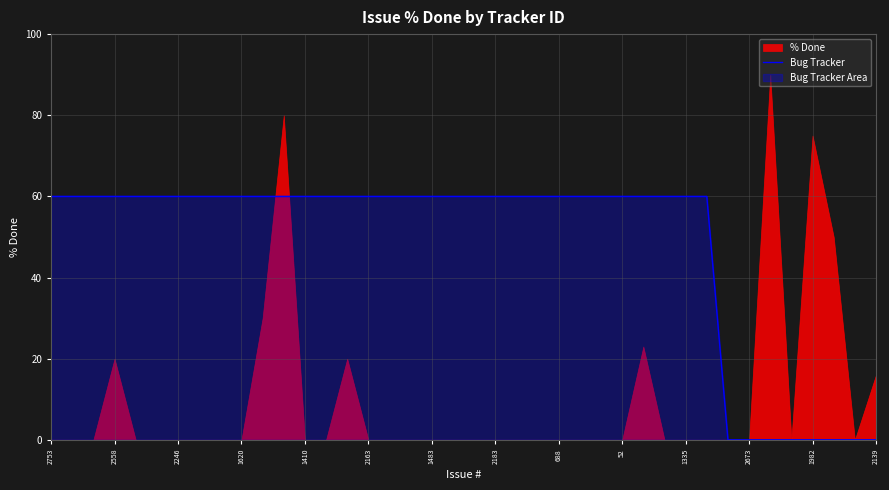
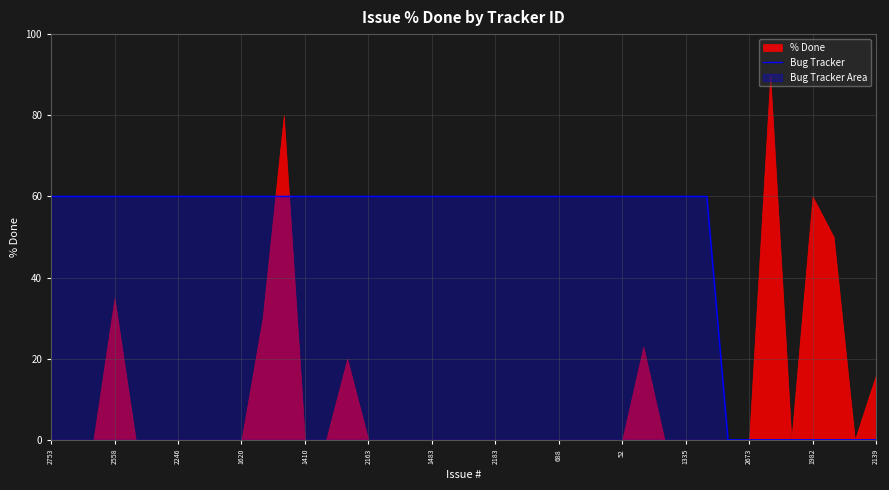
  {
    "% Done": {
      "2753": 0,
-     "2558": 20,
+     "2558": 35,
      "2246": 0,
      "1620": 0,
      "1410": 0,
      "2163": 0,
      "1483": 0,
      "2183": 0,
      "688": 0,
      "52": 0,
      "1335": 0,
-     "1982": 75,
+     "1982": 60,
      "2139": 16
    },
    "Bug Tracker Area": {
      "2753": 60,
      "2558": 60,
      "2246": 60,
      "1620": 60,
      "1410": 60,
      "2163": 60,
      "1483": 60,
      "2183": 60,
      "688": 60,
      "52": 60,
      "1335": 60,
      "1982": 0,
      "2139": 0
    }
  }
